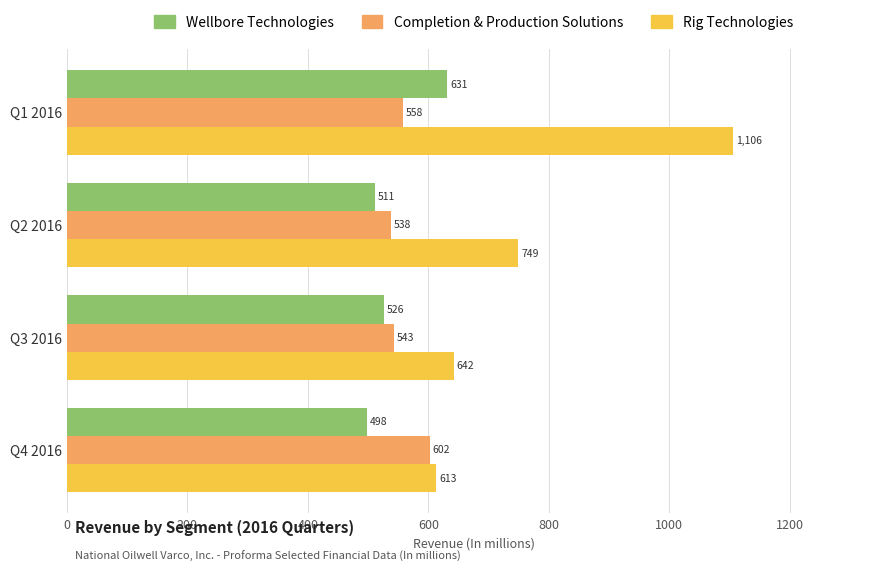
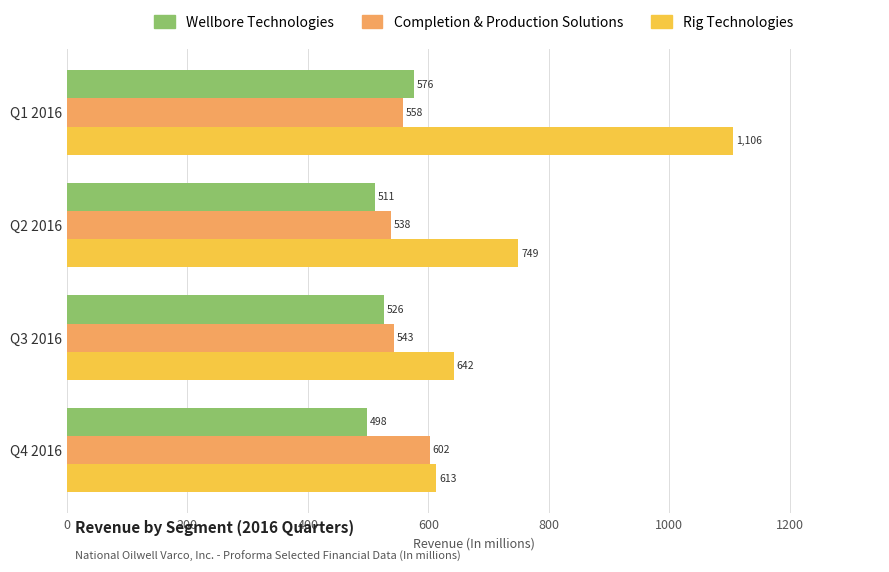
  {
    "Wellbore Technologies": {
-     "Q1 2016": 631,
+     "Q1 2016": 576,
      "Q2 2016": 511,
      "Q3 2016": 526,
      "Q4 2016": 498
    }
  }
